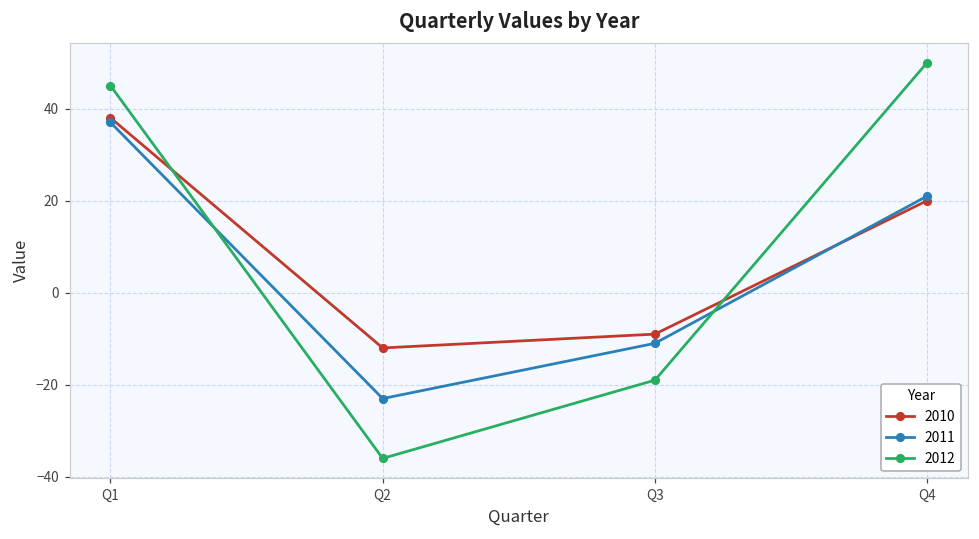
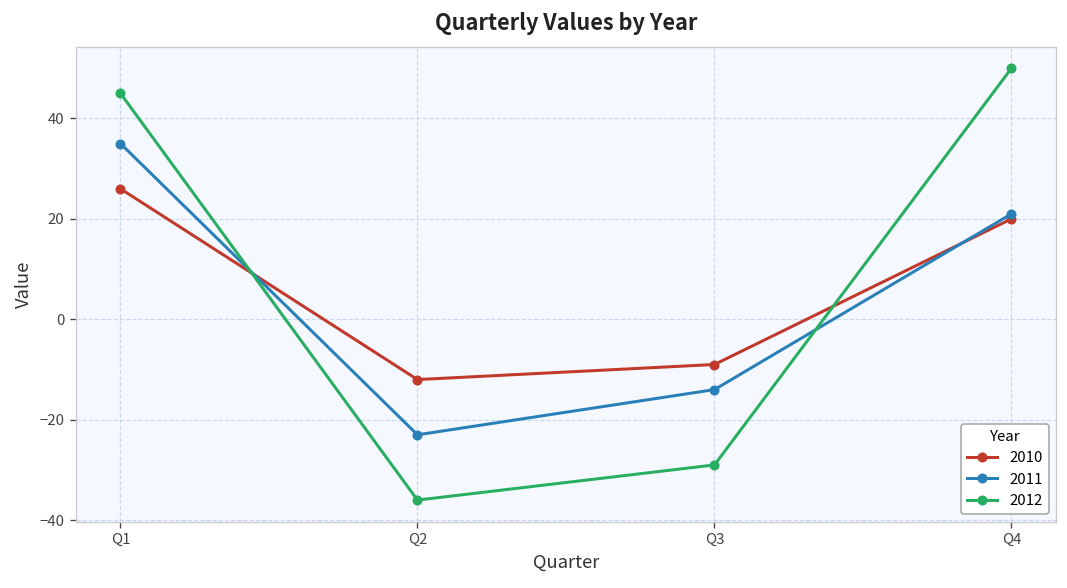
  {
    "2010": {
-     "Q1": 38,
+     "Q1": 26,
      "Q2": -12,
      "Q3": -9,
      "Q4": 20
    },
    "2011": {
-     "Q1": 37,
+     "Q1": 35,
      "Q2": -23,
-     "Q3": -11,
+     "Q3": -14,
      "Q4": 21
    },
    "2012": {
      "Q1": 45,
      "Q2": -36,
-     "Q3": -19,
+     "Q3": -29,
      "Q4": 50
    }
  }
